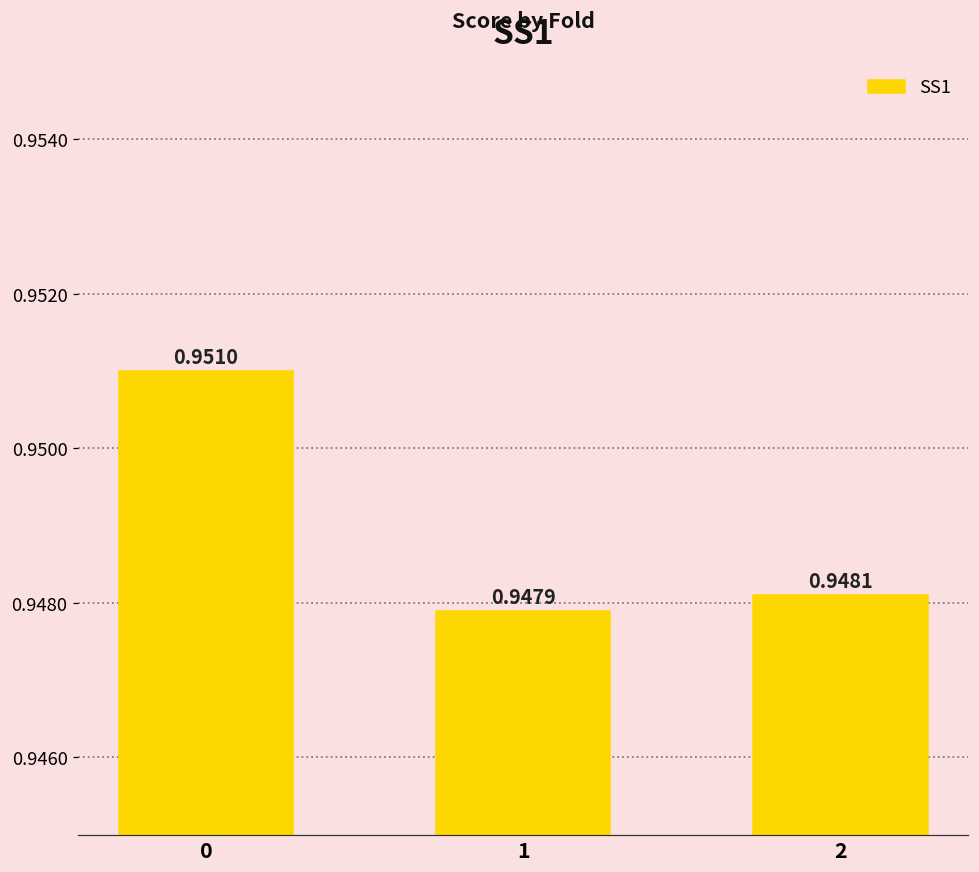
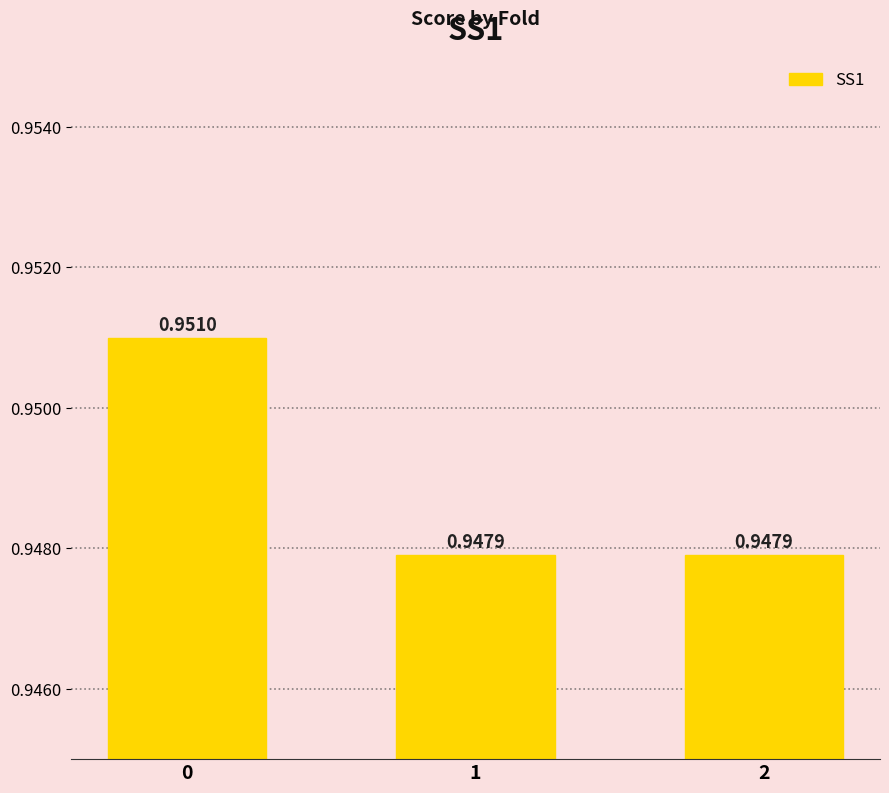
  {
    "0": 0.9510,
    "1": 0.9479,
-   "2": 0.9481
+   "2": 0.9479
  }
